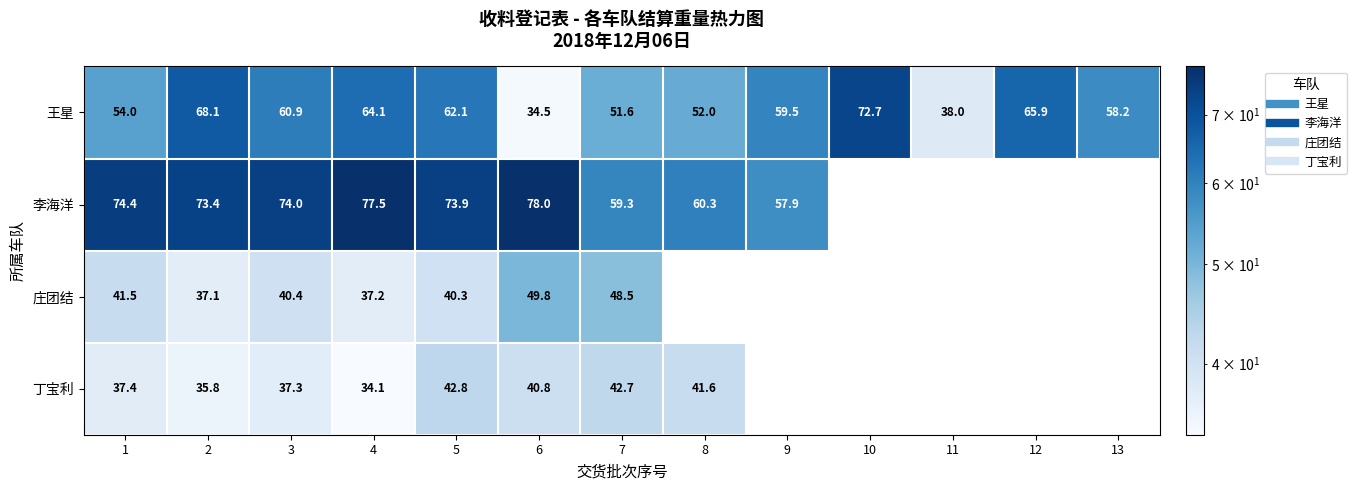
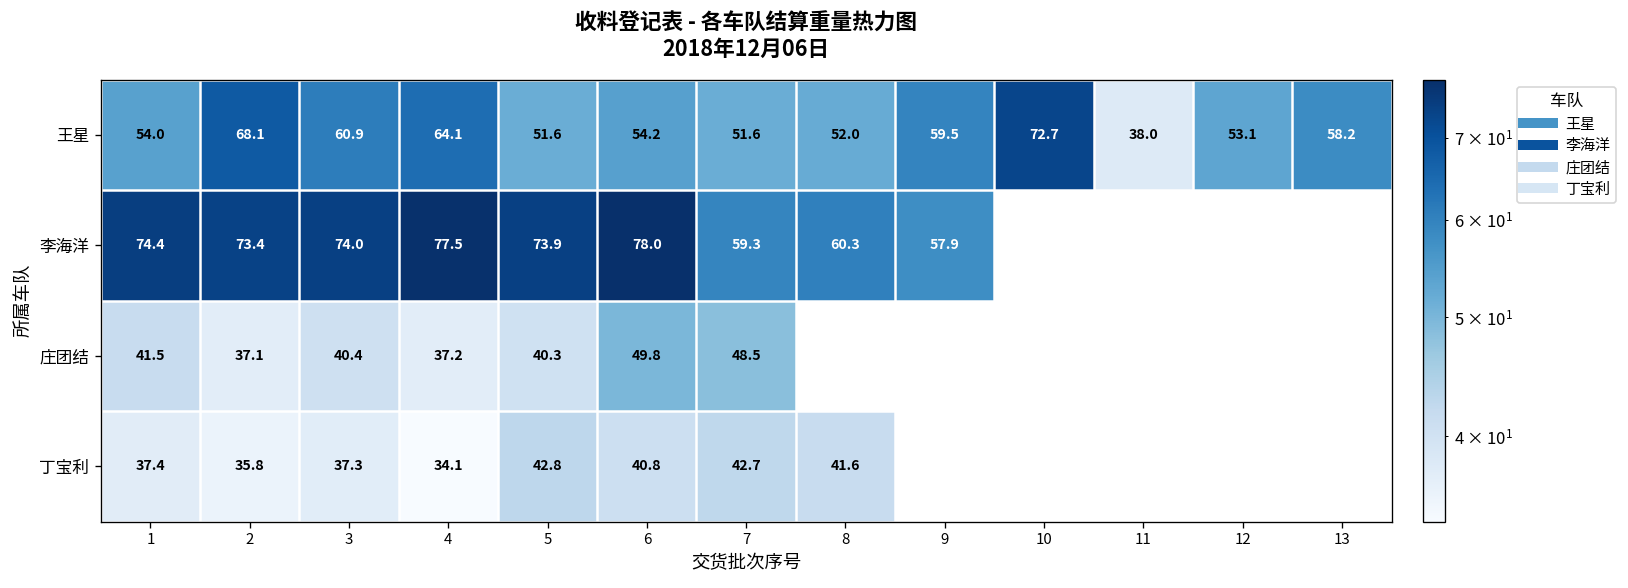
  {
    "王星": {
      "1": 54.0,
      "2": 68.1,
      "3": 60.9,
      "4": 64.1,
-     "5": 62.1,
-     "6": 34.5,
+     "5": 51.6,
+     "6": 54.2,
      "7": 51.6,
      "8": 52.0,
      "9": 59.5,
      "10": 72.7,
      "11": 38.0,
-     "12": 65.9,
+     "12": 53.1,
      "13": 58.2
    },
    "李海洋": {
      "1": 74.4,
      "2": 73.4,
      "3": 74.0,
      "4": 77.5,
      "5": 73.9,
      "6": 78.0,
      "7": 59.3,
      "8": 60.3,
      "9": 57.9
    },
    "庄团结": {
      "1": 41.5,
      "2": 37.1,
      "3": 40.4,
      "4": 37.2,
      "5": 40.3,
      "6": 49.8,
      "7": 48.5
    },
    "丁宝利": {
      "1": 37.4,
      "2": 35.8,
      "3": 37.3,
      "4": 34.1,
      "5": 42.8,
      "6": 40.8,
      "7": 42.7,
      "8": 41.6
    }
  }
